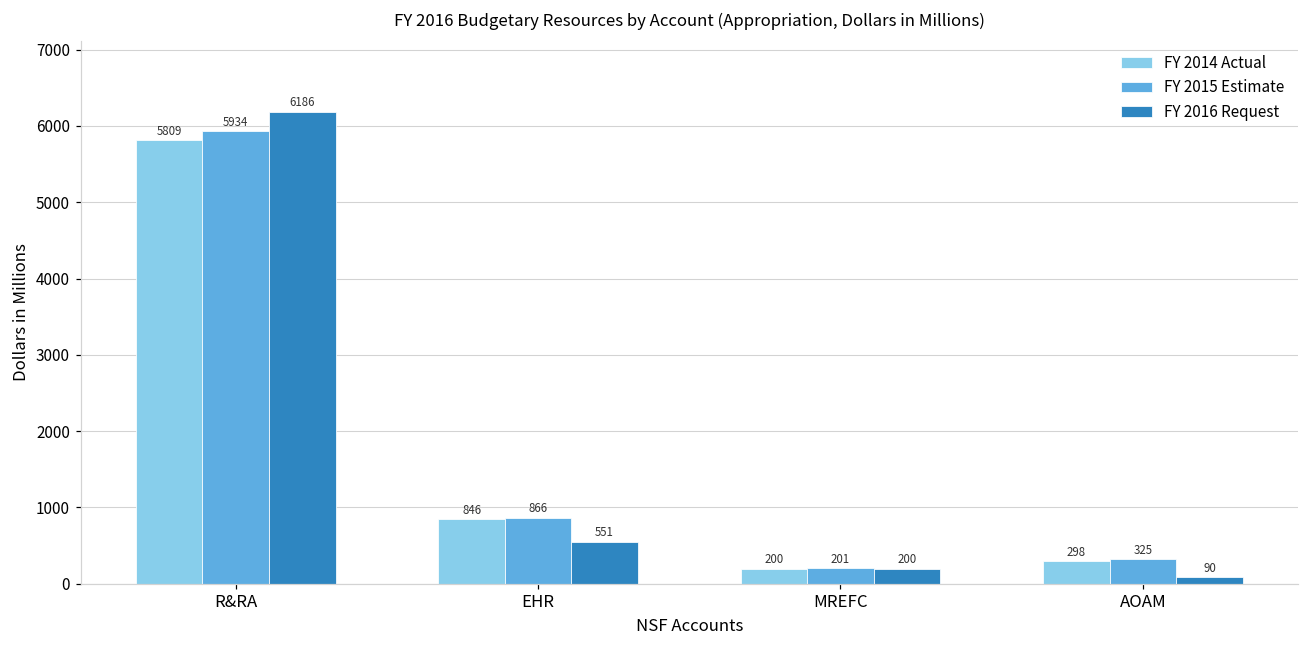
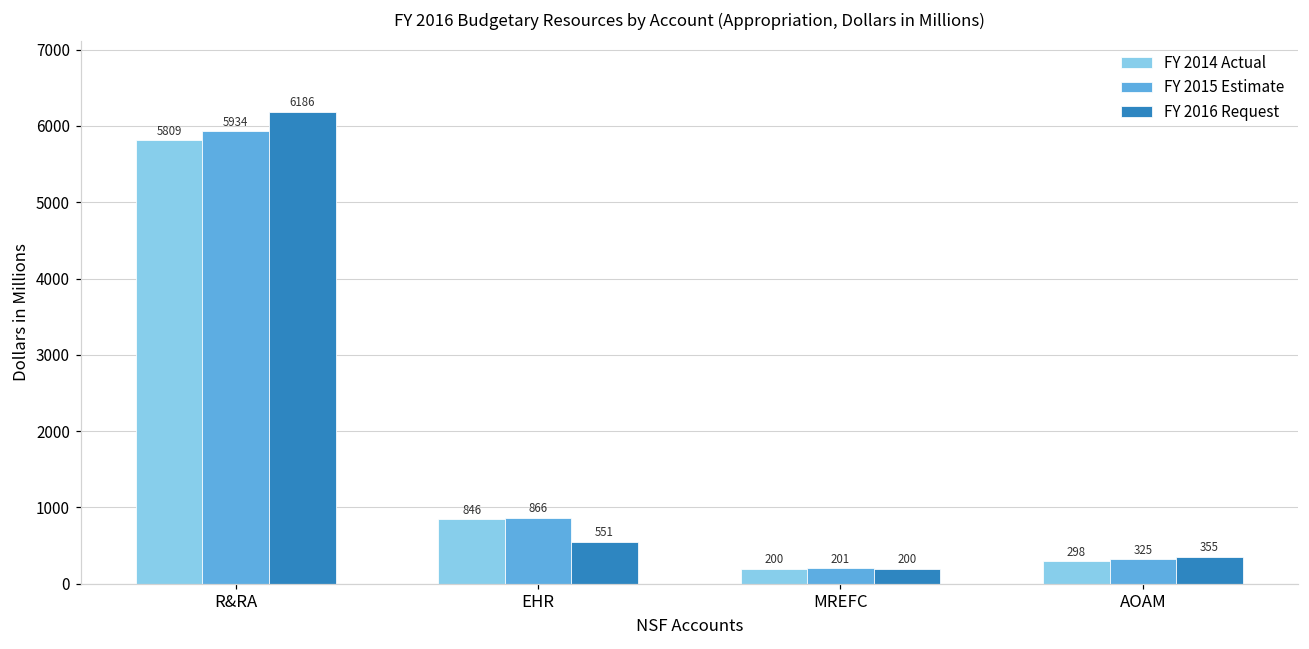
  {
    "FY 2016 Request": {
      "R&RA": 6186,
      "EHR": 551,
      "MREFC": 200,
-     "AOAM": 90
+     "AOAM": 355
    }
  }
